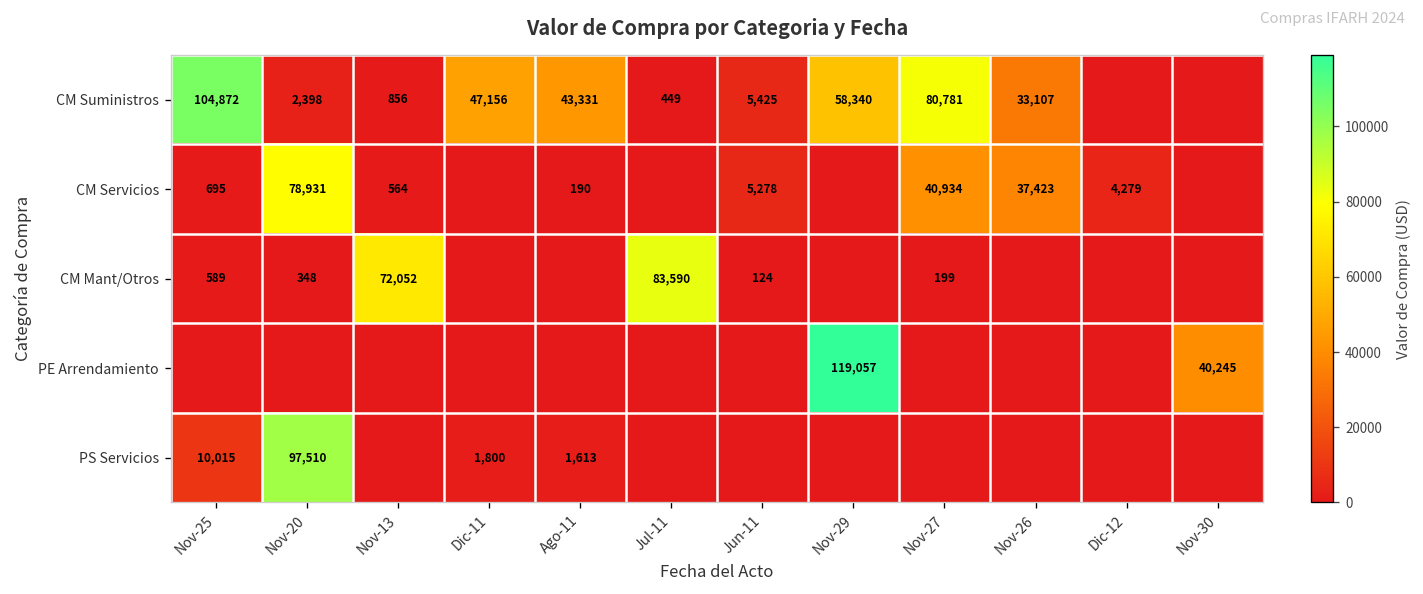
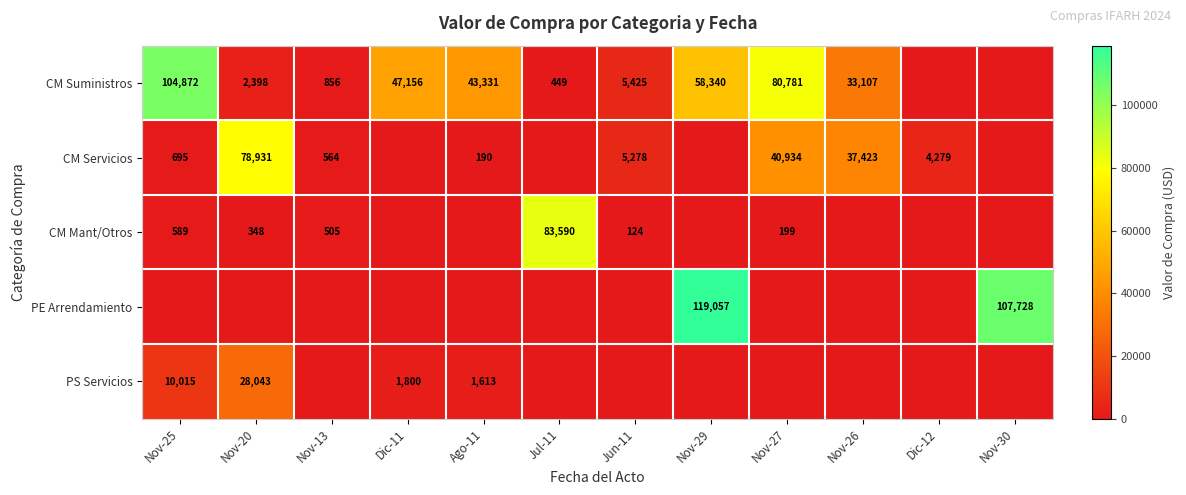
  {
    "CM Suministros": {
      "Nov-25": "104,872",
      "Nov-20": "2,398",
      "Nov-13": "856",
      "Dic-11": "47,156",
      "Ago-11": "43,331",
      "Jul-11": "449",
      "Jun-11": "5,425",
      "Nov-29": "58,340",
      "Nov-27": "80,781",
      "Nov-26": "33,107"
    },
    "CM Servicios": {
      "Nov-25": "695",
      "Nov-20": "78,931",
      "Nov-13": "564",
      "Ago-11": "190",
      "Jun-11": "5,278",
      "Nov-27": "40,934",
      "Nov-26": "37,423",
      "Dic-12": "4,279"
    },
    "CM Mant/Otros": {
      "Nov-25": "589",
      "Nov-20": "348",
-     "Nov-13": "72,052",
+     "Nov-13": "505",
      "Jul-11": "83,590",
      "Jun-11": "124",
      "Nov-27": "199"
    },
    "PE Arrendamiento": {
      "Nov-29": "119,057",
-     "Nov-30": "40,245"
+     "Nov-30": "107,728"
    },
    "PS Servicios": {
      "Nov-25": "10,015",
-     "Nov-20": "97,510",
+     "Nov-20": "28,043",
      "Dic-11": "1,800",
      "Ago-11": "1,613"
    }
  }
